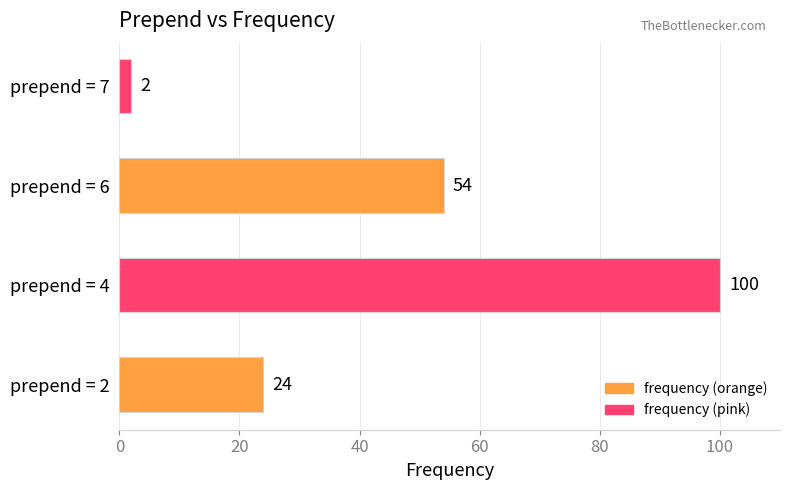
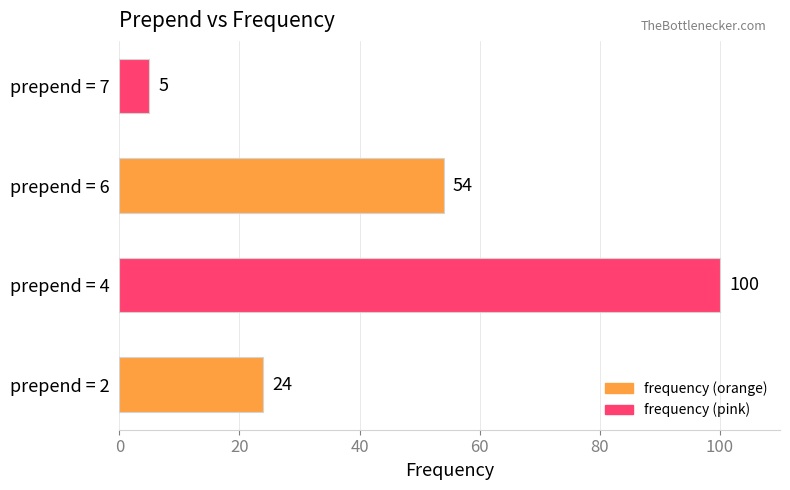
  {
-   "prepend = 7": 2,
+   "prepend = 7": 5,
    "prepend = 6": 54,
    "prepend = 4": 100,
    "prepend = 2": 24
  }
